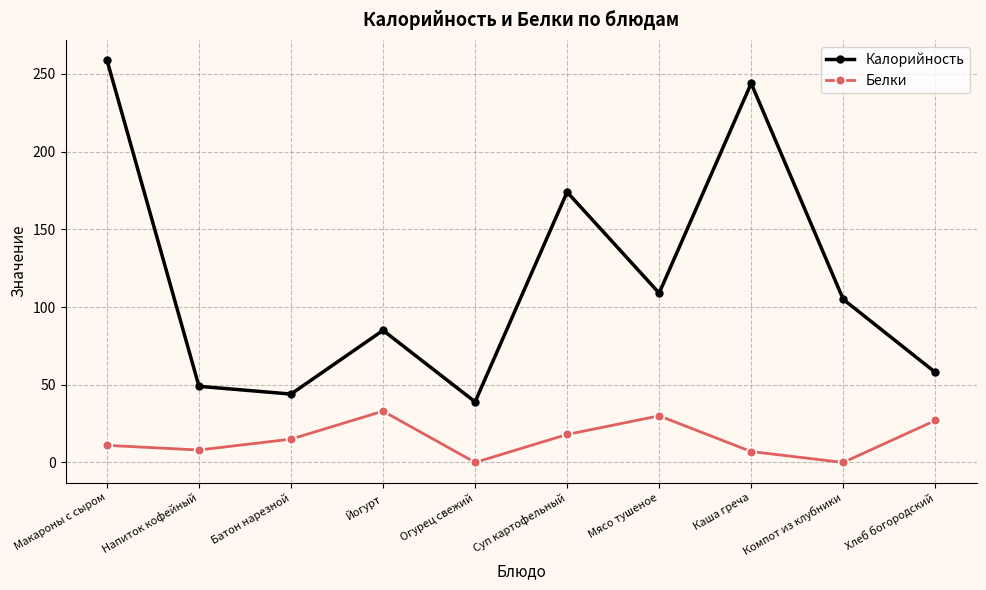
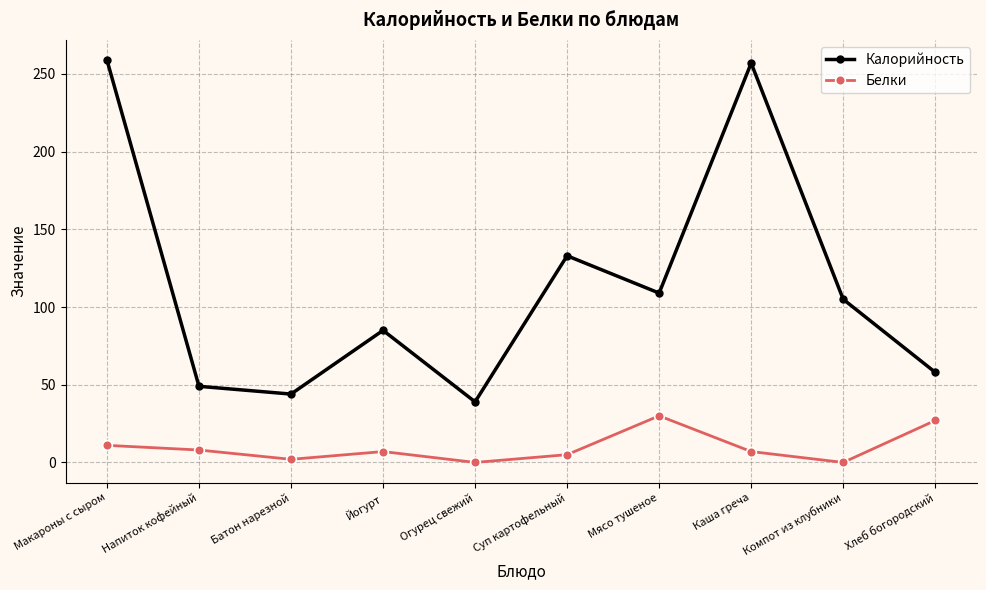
  {
    "Калорийность": {
      "Макароны с сыром": 259,
      "Напиток кофейный": 49,
      "Батон нарезной": 44,
      "Йогурт": 85,
      "Огурец свежий": 39,
-     "Суп картофельный": 174,
+     "Суп картофельный": 133,
      "Мясо тушеное": 109,
-     "Каша греча": 244,
+     "Каша греча": 257,
      "Компот из клубники": 105,
      "Хлеб богородский": 58
    },
    "Белки": {
      "Макароны с сыром": 11,
      "Напиток кофейный": 8,
-     "Батон нарезной": 15,
-     "Йогурт": 33,
+     "Батон нарезной": 2,
+     "Йогурт": 7,
      "Огурец свежий": 0,
-     "Суп картофельный": 18,
+     "Суп картофельный": 5,
      "Мясо тушеное": 30,
      "Каша греча": 7,
      "Компот из клубники": 0,
      "Хлеб богородский": 27
    }
  }
